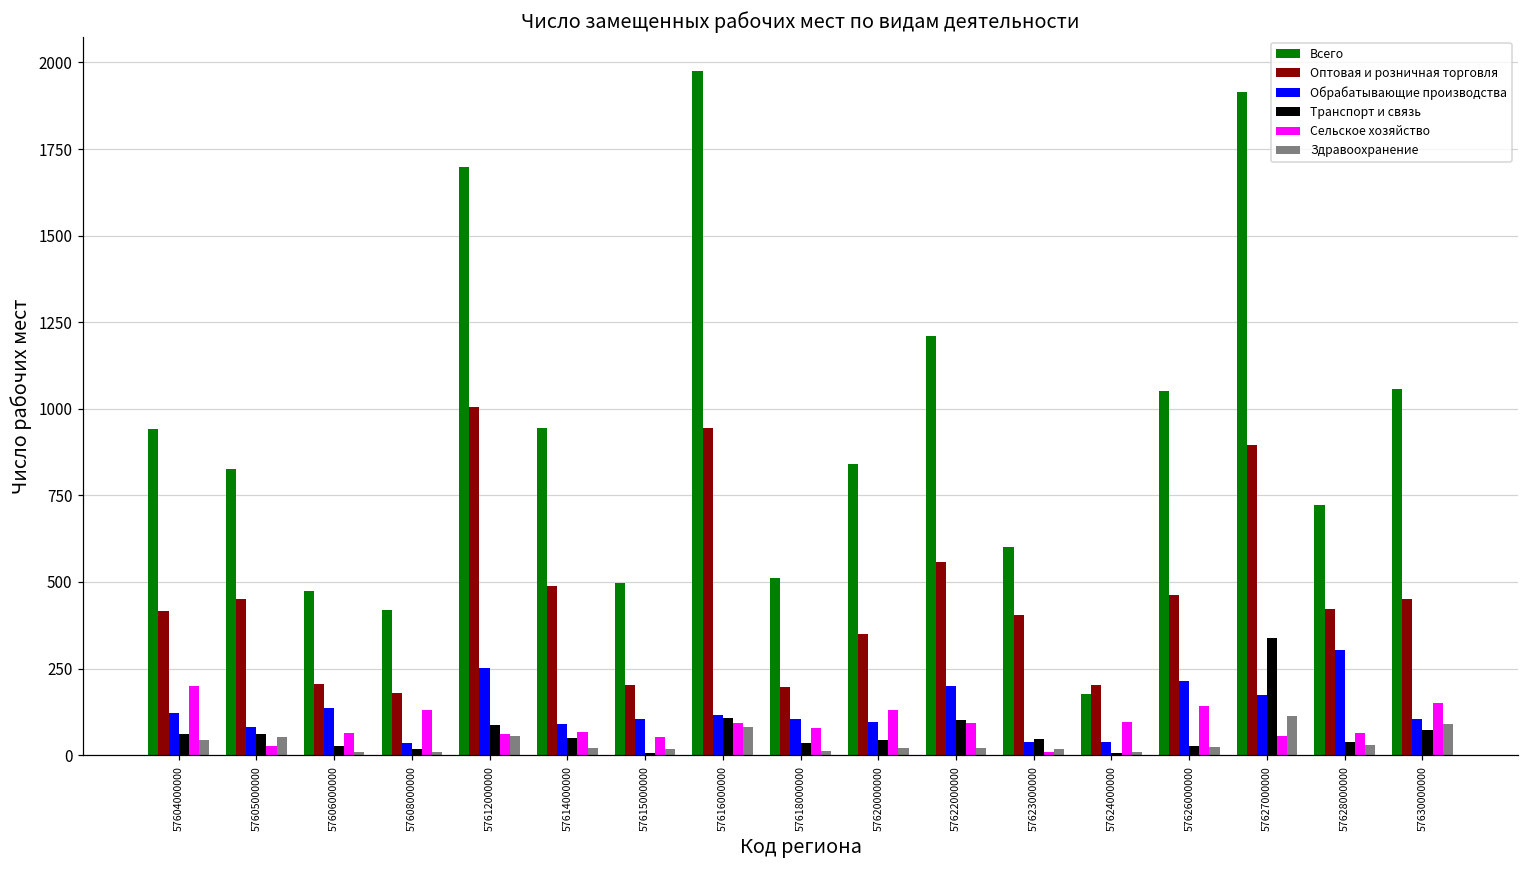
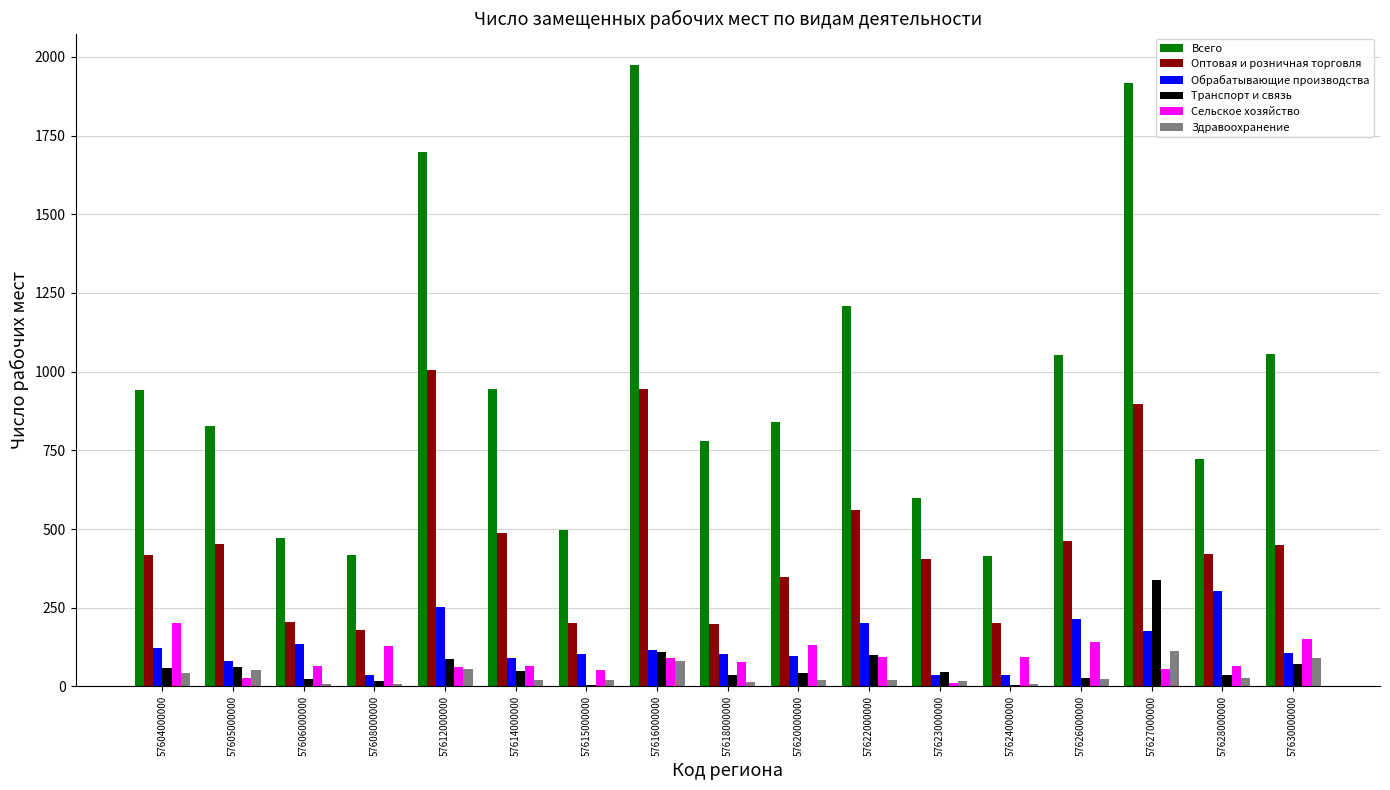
  {
    "Всего": {
      "57604000000": 940,
      "57605000000": 830,
      "57606000000": 470,
      "57608000000": 420,
      "57612000000": 1700,
      "57614000000": 950,
      "57615000000": 500,
      "57616000000": 1980,
-     "57618000000": 510,
+     "57618000000": 780,
      "57620000000": 840,
      "57622000000": 1210,
      "57623000000": 600,
-     "57624000000": 180,
+     "57624000000": 420,
      "57626000000": 1050,
      "57627000000": 1920,
      "57628000000": 720,
      "57630000000": 1060
    },
    "Оптовая и розничная торговля": {
      "57604000000": 420,
      "57605000000": 450,
      "57606000000": 210,
      "57608000000": 180,
      "57612000000": 1000,
      "57614000000": 490,
      "57615000000": 200,
      "57616000000": 950,
      "57618000000": 200,
      "57620000000": 350,
      "57622000000": 560,
      "57623000000": 400,
      "57624000000": 200,
      "57626000000": 460,
      "57627000000": 900,
      "57628000000": 420,
      "57630000000": 450
    },
    "Обрабатывающие производства": {
      "57604000000": 120,
      "57605000000": 80,
      "57606000000": 140,
      "57608000000": 40,
      "57612000000": 250,
      "57614000000": 90,
      "57615000000": 100,
      "57616000000": 120,
      "57618000000": 100,
      "57620000000": 100,
      "57622000000": 200,
      "57623000000": 40,
      "57624000000": 40,
      "57626000000": 210,
      "57627000000": 180,
      "57628000000": 300,
      "57630000000": 110
    },
    "Транспорт и связь": {
      "57604000000": 60,
      "57605000000": 60,
      "57606000000": 30,
      "57608000000": 20,
      "57612000000": 90,
      "57614000000": 50,
      "57616000000": 110,
      "57618000000": 40,
      "57620000000": 40,
      "57622000000": 100,
      "57623000000": 50,
      "57626000000": 30,
      "57627000000": 340,
      "57628000000": 40,
      "57630000000": 70
    },
    "Сельское хозяйство": {
      "57604000000": 200,
      "57605000000": 30,
      "57606000000": 60,
      "57608000000": 130,
      "57612000000": 60,
      "57614000000": 70,
      "57615000000": 50,
      "57616000000": 90,
      "57618000000": 80,
      "57620000000": 130,
      "57622000000": 90,
      "57623000000": 10,
      "57624000000": 100,
      "57626000000": 140,
      "57627000000": 60,
      "57628000000": 60,
      "57630000000": 150
    },
    "Здравоохранение": {
      "57604000000": 40,
      "57605000000": 50,
      "57606000000": 10,
      "57608000000": 10,
      "57612000000": 60,
      "57614000000": 20,
      "57615000000": 20,
      "57616000000": 80,
      "57618000000": 10,
      "57620000000": 20,
      "57622000000": 20,
      "57623000000": 20,
      "57624000000": 10,
      "57626000000": 20,
      "57627000000": 110,
      "57628000000": 30,
      "57630000000": 90
    }
  }
